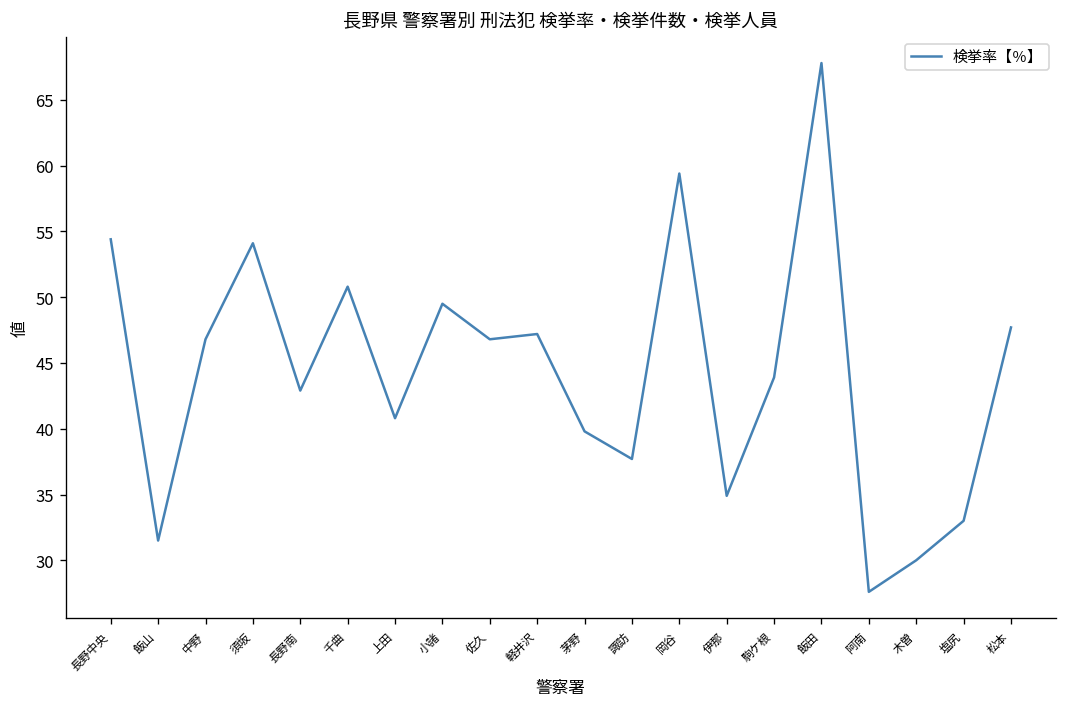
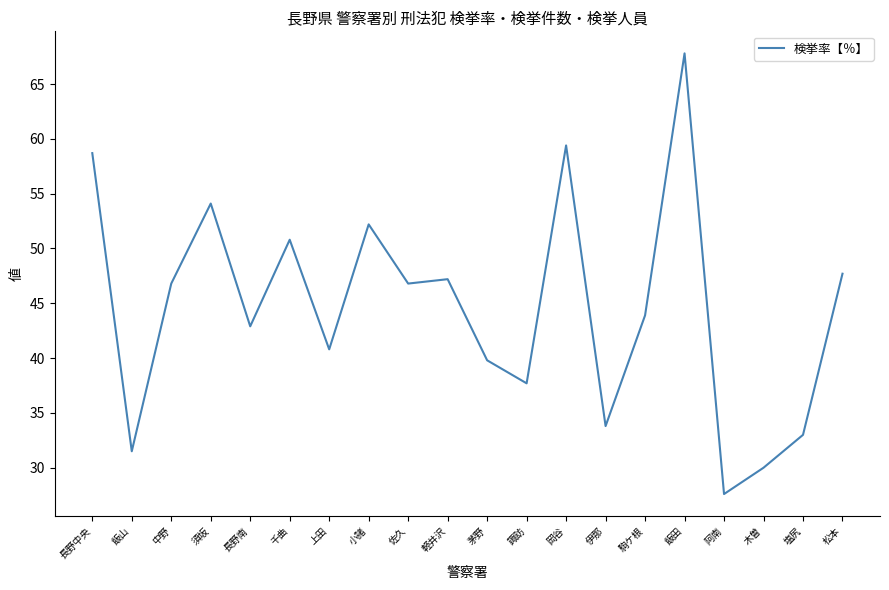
  {
-   "長野中央": 54.4,
+   "長野中央": 58.7,
    "飯山": 31.5,
    "中野": 46.8,
    "須坂": 54.1,
    "長野南": 42.9,
    "千曲": 50.8,
    "上田": 40.8,
-   "小諸": 49.5,
+   "小諸": 52.2,
    "佐久": 46.8,
    "軽井沢": 47.2,
    "茅野": 39.8,
    "諏訪": 37.7,
    "岡谷": 59.4,
-   "伊那": 34.9,
+   "伊那": 33.8,
    "駒ケ根": 43.9,
    "飯田": 67.8,
    "阿南": 27.6,
    "木曽": 30.0,
    "塩尻": 33.0,
    "松本": 47.7
  }
